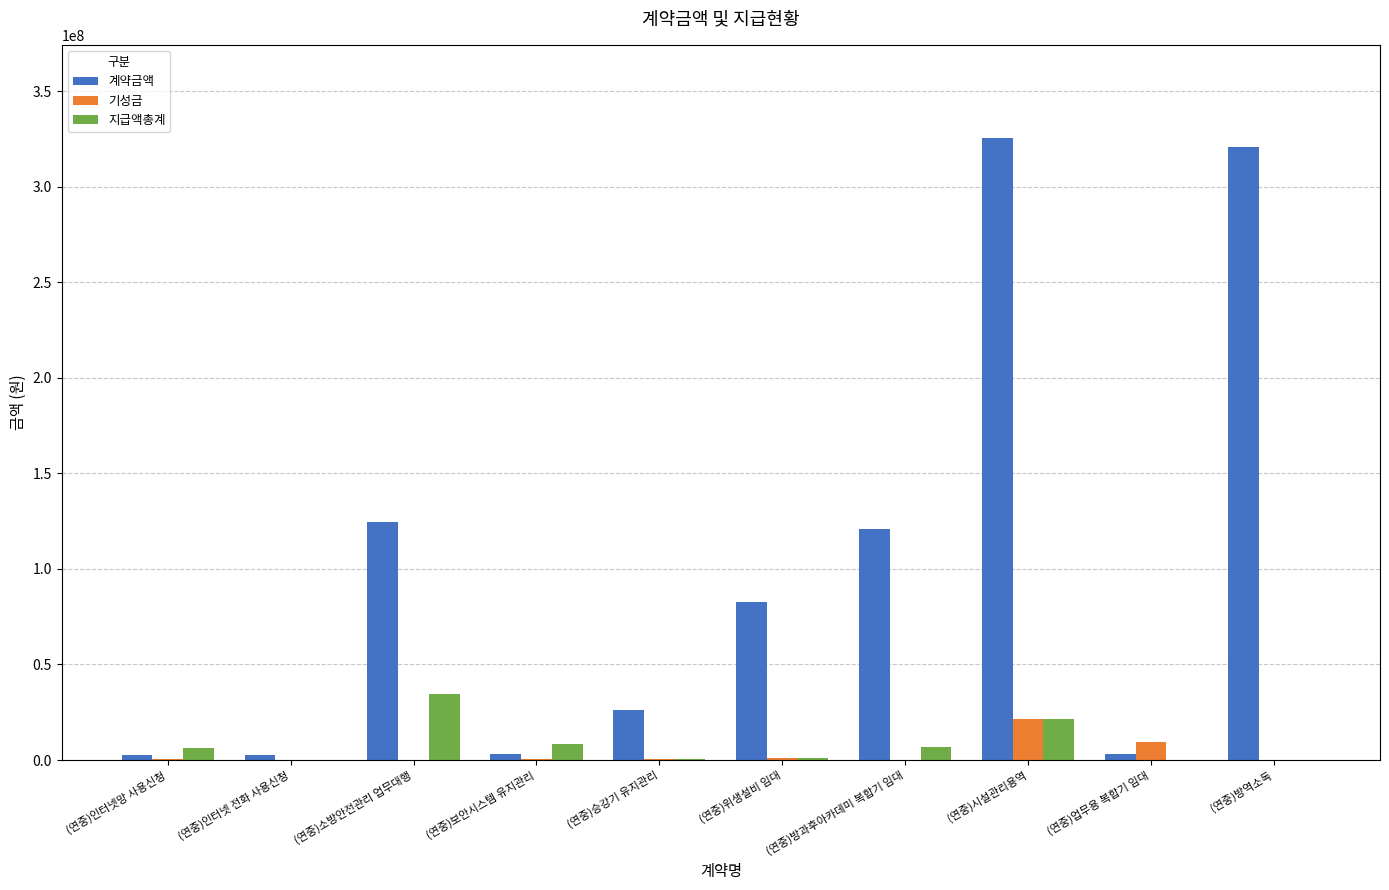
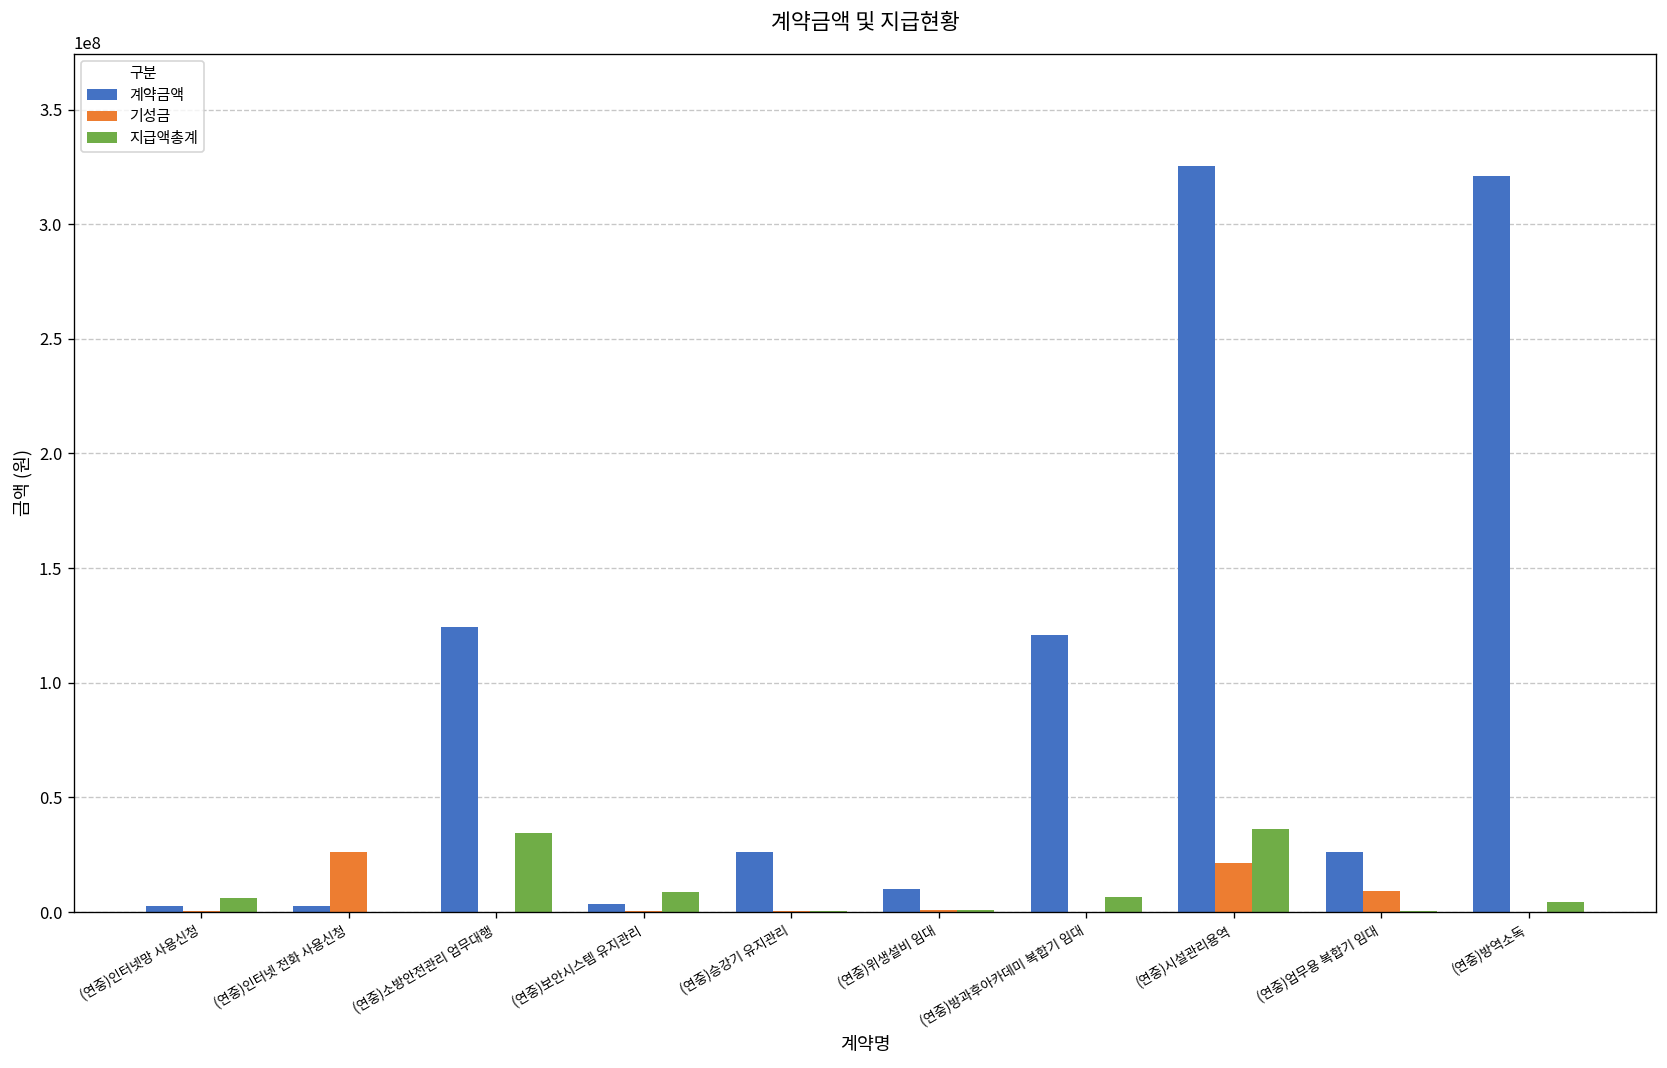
  {
    "계약금액": {
      "(연중)인터넷망 사용신청": 3000000,
      "(연중)인터넷 전화 사용신청": 3000000,
      "(연중)소방안전관리 업무대행": 124000000,
      "(연중)보안시스템 유지관리": 3000000,
      "(연중)승강기 유지관리": 26000000,
-     "(연중)위생설비 임대": 83000000,
+     "(연중)위생설비 임대": 10000000,
      "(연중)방과후아카데미 복합기 임대": 121000000,
      "(연중)시설관리용역": 325000000,
-     "(연중)업무용 복합기 임대": 3000000,
+     "(연중)업무용 복합기 임대": 26000000,
      "(연중)방역소독": 321000000
    },
    "기성금": {
-     "(연중)인터넷 전화 사용신청": 0,
+     "(연중)인터넷 전화 사용신청": 26000000,
      "(연중)시설관리용역": 22000000,
      "(연중)업무용 복합기 임대": 9000000
    },
    "지급액총계": {
      "(연중)인터넷망 사용신청": 6000000,
      "(연중)소방안전관리 업무대행": 34000000,
      "(연중)보안시스템 유지관리": 9000000,
      "(연중)방과후아카데미 복합기 임대": 7000000,
-     "(연중)시설관리용역": 22000000,
-     "(연중)방역소독": 0
+     "(연중)시설관리용역": 36000000,
+     "(연중)방역소독": 4000000
    }
  }
